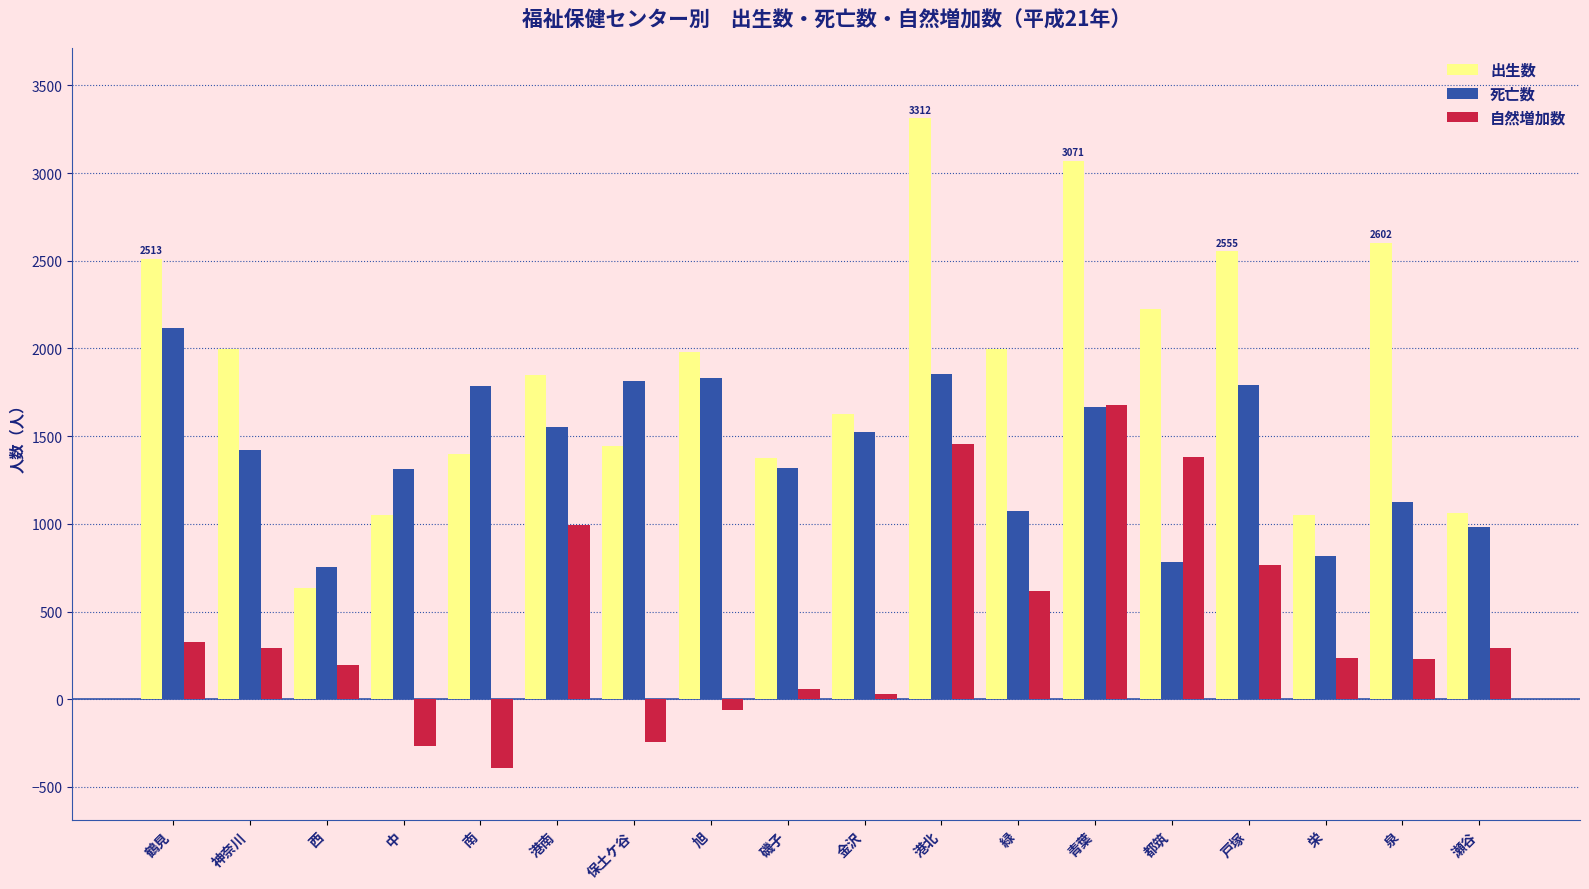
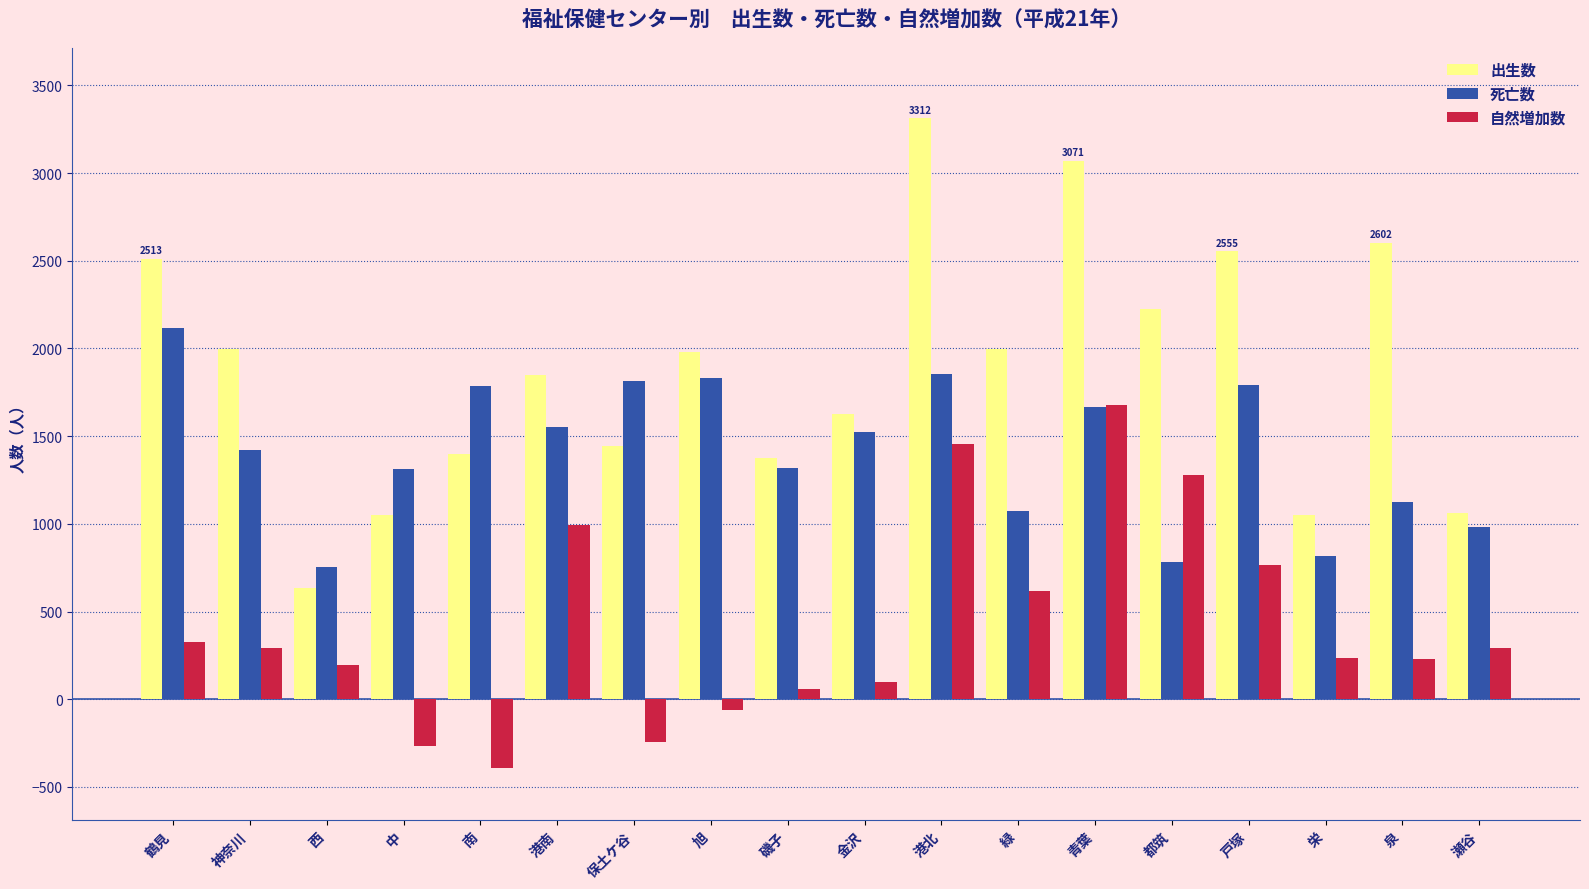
  {
    "出生数": {
      "鶴見": 2513,
      "港北": 3312,
      "青葉": 3071,
      "戸塚": 2555,
      "泉": 2602
    },
    "死亡数": {
      "鶴見": 2120,
      "神奈川": 1420,
      "西": 750,
      "中": 1320,
      "南": 1790,
      "港南": 1550,
      "保土ケ谷": 1820,
      "旭": 1830,
      "磯子": 1320,
      "金沢": 1530,
      "港北": 1860,
      "緑": 1070,
      "青葉": 1670,
      "都筑": 790,
      "戸塚": 1790,
      "栄": 820,
      "泉": 1130,
      "瀬谷": 990
    },
    "自然増加数": {
      "鶴見": 330,
      "神奈川": 290,
      "西": 200,
      "中": -270,
      "南": -390,
      "港南": 990,
      "保土ケ谷": -250,
      "旭": -60,
      "磯子": 60,
-     "金沢": 30,
+     "金沢": 100,
      "港北": 1460,
      "緑": 620,
      "青葉": 1680,
-     "都筑": 1380,
+     "都筑": 1280,
      "戸塚": 760,
      "栄": 240,
      "泉": 230,
      "瀬谷": 290
    }
  }
